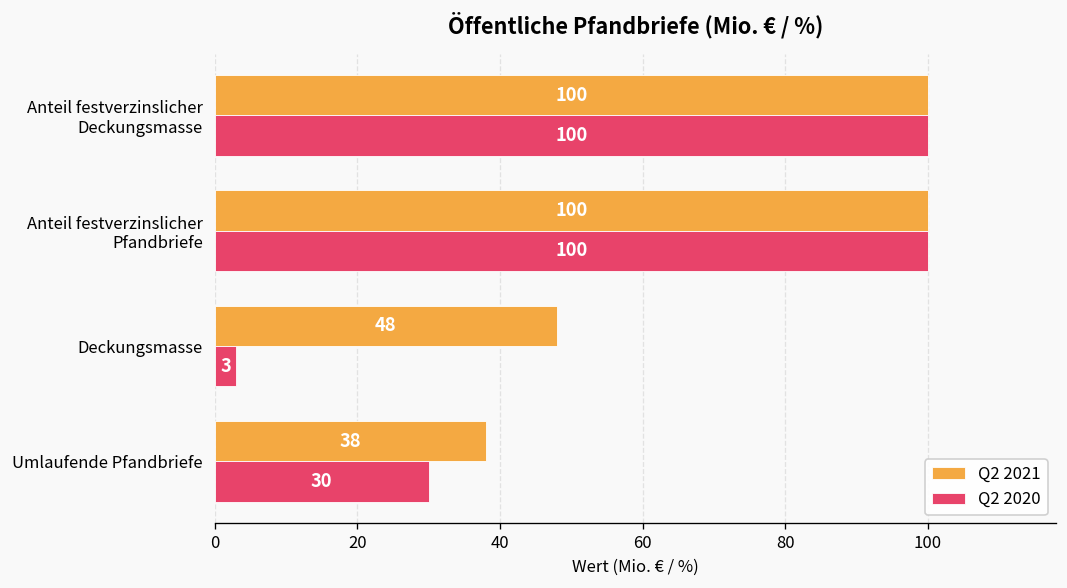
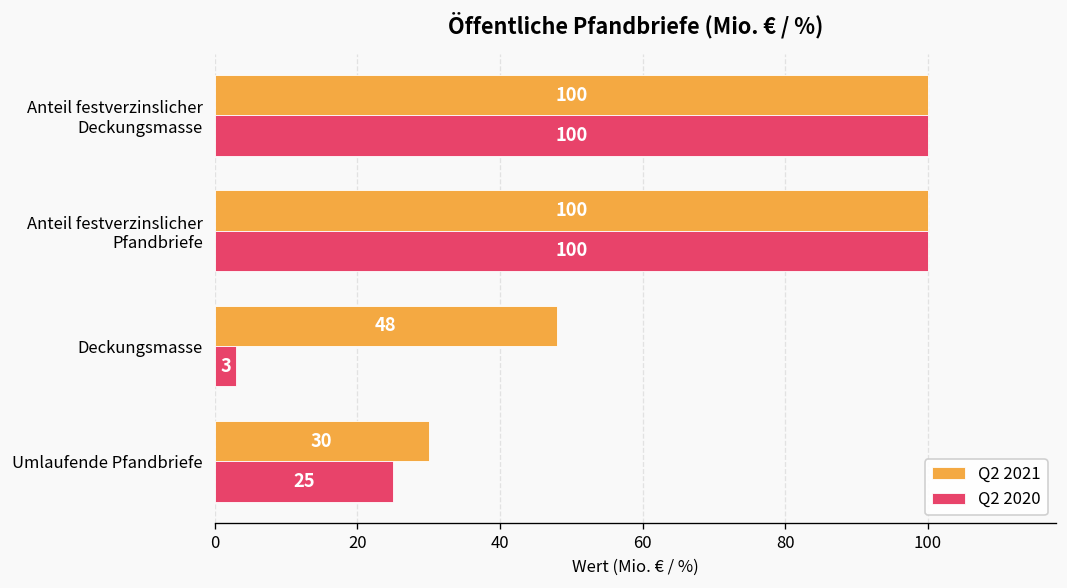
  {
    "Q2 2021": {
      "Anteil festverzinslicher Deckungsmasse": 100,
      "Anteil festverzinslicher Pfandbriefe": 100,
      "Deckungsmasse": 48,
-     "Umlaufende Pfandbriefe": 38
+     "Umlaufende Pfandbriefe": 30
    },
    "Q2 2020": {
      "Anteil festverzinslicher Deckungsmasse": 100,
      "Anteil festverzinslicher Pfandbriefe": 100,
      "Deckungsmasse": 3,
-     "Umlaufende Pfandbriefe": 30
+     "Umlaufende Pfandbriefe": 25
    }
  }
